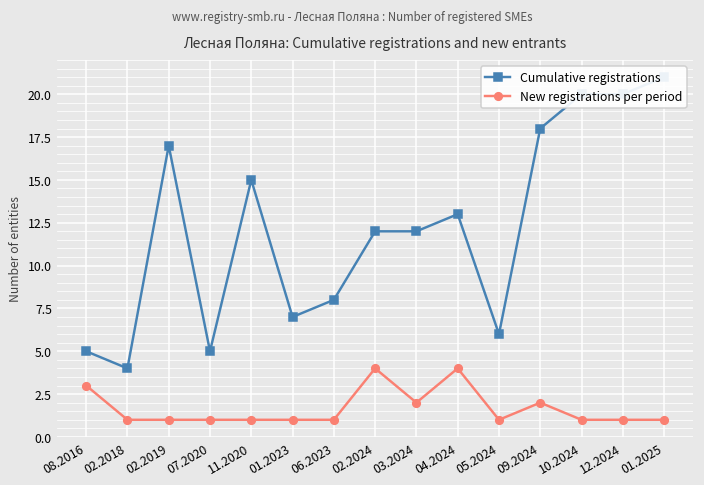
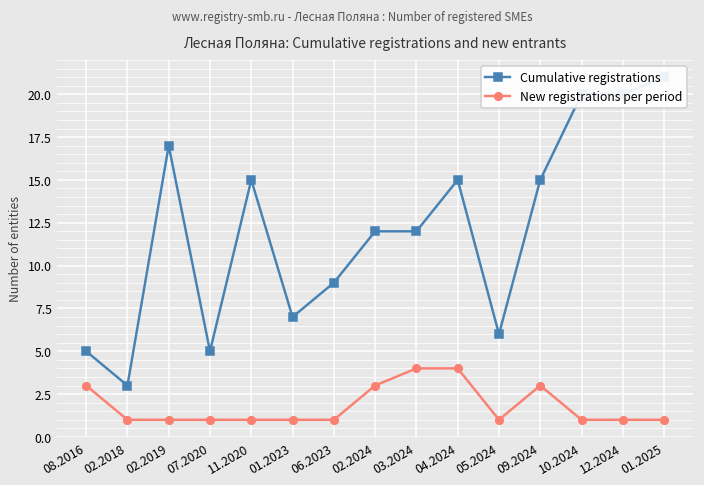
  {
    "Cumulative registrations": {
      "08.2016": 5,
-     "02.2018": 4,
+     "02.2018": 3,
      "02.2019": 17,
      "07.2020": 5,
      "11.2020": 15,
      "01.2023": 7,
-     "06.2023": 8,
+     "06.2023": 9,
      "02.2024": 12,
      "03.2024": 12,
-     "04.2024": 13,
+     "04.2024": 15,
      "05.2024": 6,
-     "09.2024": 18
+     "09.2024": 15
    },
    "New registrations per period": {
      "08.2016": 3,
      "02.2018": 1,
      "02.2019": 1,
      "07.2020": 1,
      "11.2020": 1,
      "01.2023": 1,
      "06.2023": 1,
-     "02.2024": 4,
-     "03.2024": 2,
+     "02.2024": 3,
+     "03.2024": 4,
      "04.2024": 4,
      "05.2024": 1,
-     "09.2024": 2,
+     "09.2024": 3,
      "10.2024": 1,
      "12.2024": 1,
      "01.2025": 1
    }
  }
